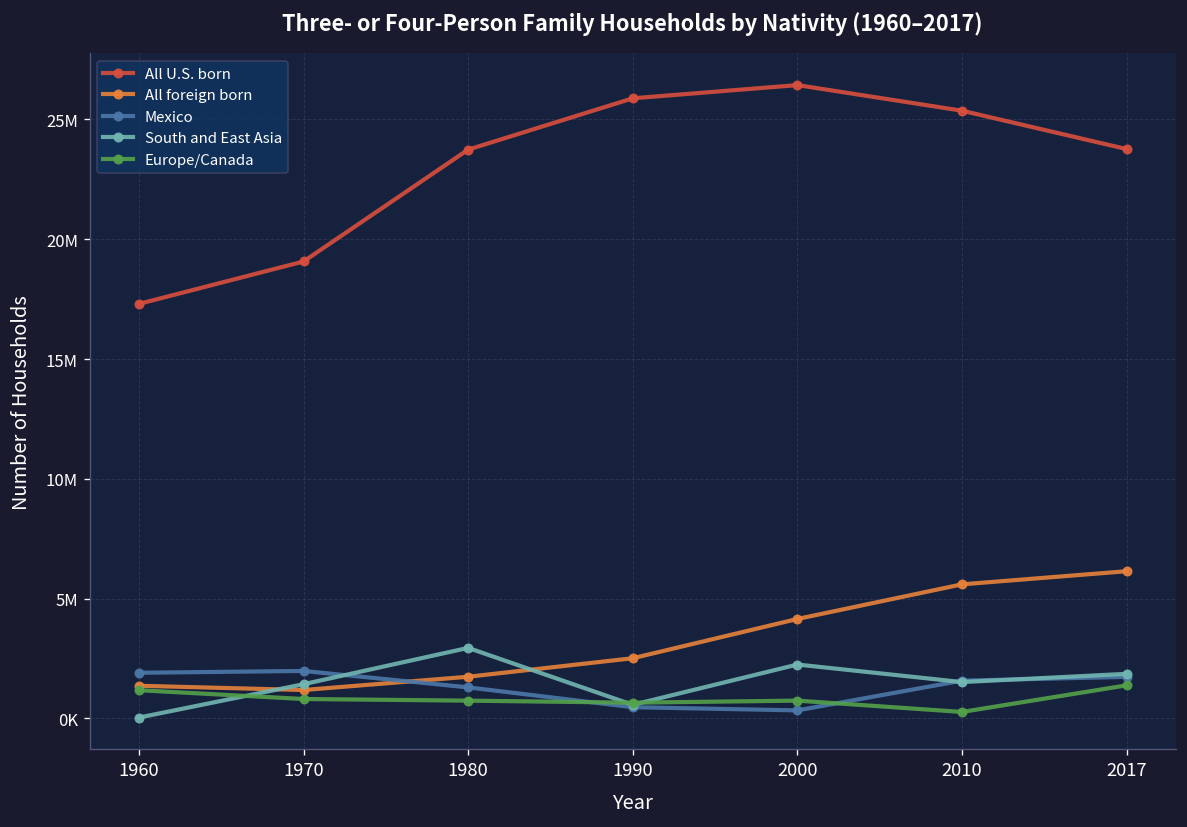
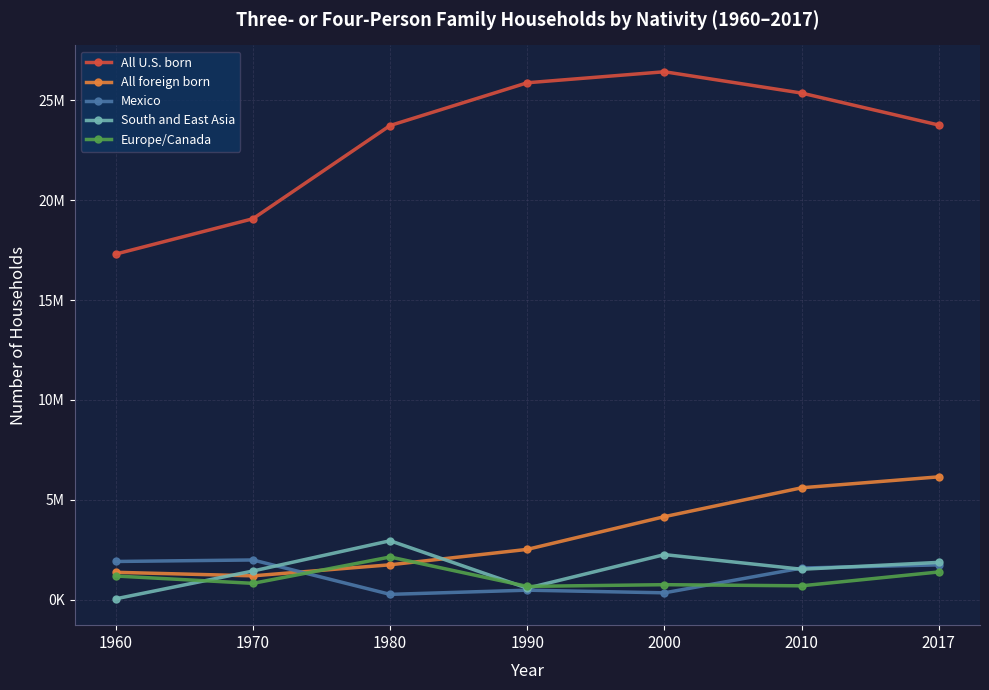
  {
    "Mexico": {
      "1960": 1900000,
      "1970": 2000000,
-     "1980": 1300000,
+     "1980": 300000,
      "2000": 300000
    },
    "South and East Asia": {
      "1960": 0,
      "1970": 1400000,
      "1980": 2900000,
      "2000": 2200000
    },
    "Europe/Canada": {
      "1960": 1200000,
      "1970": 800000,
-     "1980": 700000,
+     "1980": 2100000,
      "2000": 700000,
-     "2010": 300000,
+     "2010": 700000,
      "2017": 1400000
    }
  }
